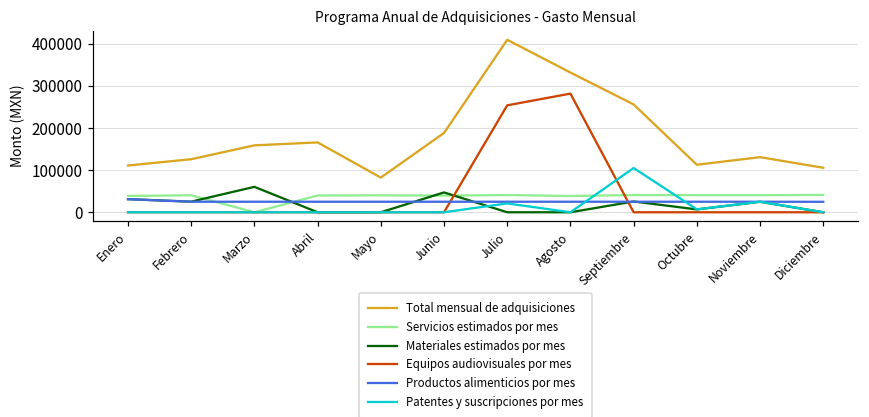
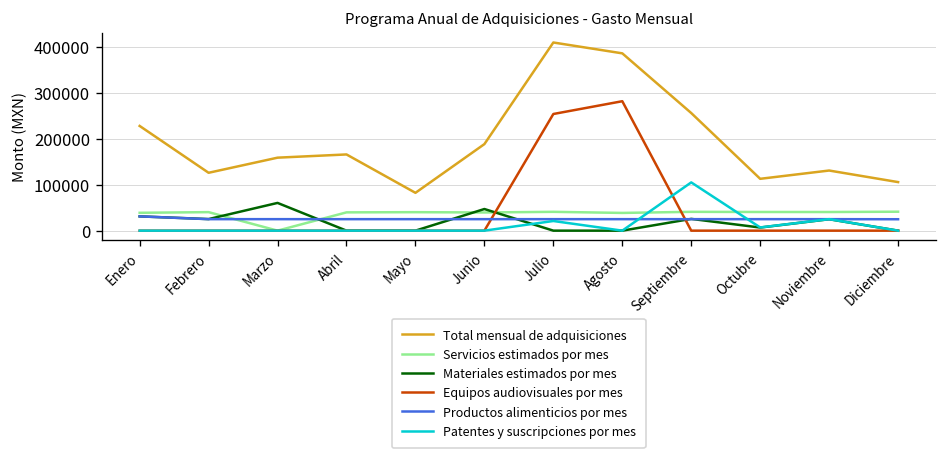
  {
    "Total mensual de adquisiciones": {
-     "Enero": 110000,
+     "Enero": 230000,
      "Febrero": 130000,
      "Marzo": 160000,
      "Abril": 170000,
      "Mayo": 80000,
      "Junio": 190000,
      "Julio": 410000,
-     "Agosto": 330000,
+     "Agosto": 390000,
      "Septiembre": 260000,
      "Octubre": 110000,
      "Noviembre": 130000,
      "Diciembre": 110000
    },
    "Servicios estimados por mes": {
      "Enero": 40000,
      "Febrero": 40000,
      "Abril": 40000,
      "Mayo": 40000,
      "Junio": 40000,
      "Julio": 40000,
      "Agosto": 40000,
      "Septiembre": 40000,
      "Octubre": 40000,
      "Noviembre": 40000,
      "Diciembre": 40000
    },
    "Materiales estimados por mes": {
      "Marzo": 60000,
      "Junio": 50000,
      "Julio": 0
    },
    "Equipos audiovisuales por mes": {
      "Julio": 250000,
      "Agosto": 280000,
      "Septiembre": 0,
      "Octubre": 0,
      "Noviembre": 0
    },
    "Productos alimenticios por mes": {
      "Marzo": 30000,
      "Abril": 30000,
      "Mayo": 30000,
      "Junio": 30000,
      "Agosto": 30000,
      "Octubre": 30000,
      "Diciembre": 20000
    },
    "Patentes y suscripciones por mes": {
      "Septiembre": 110000
    }
  }
